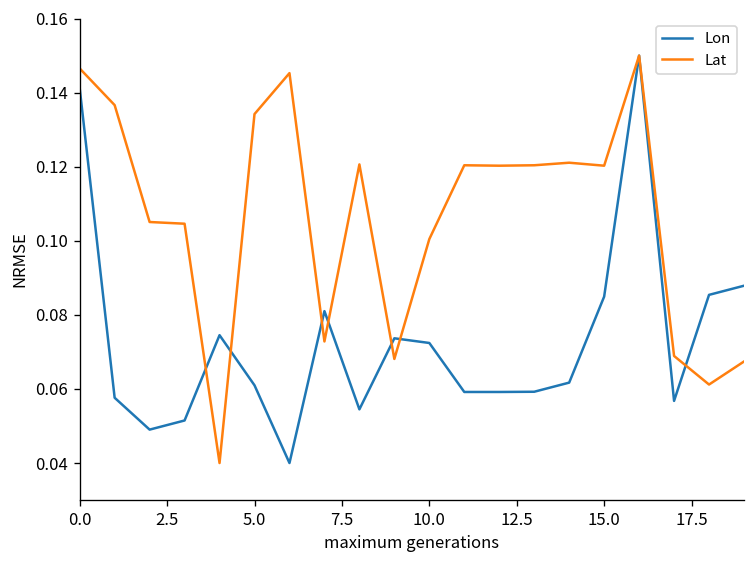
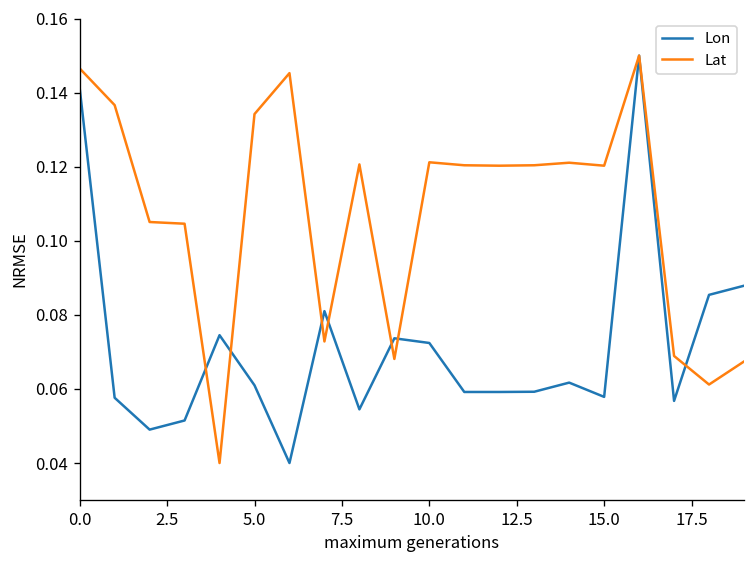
  {
    "Lon": {
      "0.0": 0.141,
      "5.0": 0.061,
      "10.0": 0.072,
-     "15.0": 0.085
+     "15.0": 0.058
    },
    "Lat": {
      "0.0": 0.147,
      "5.0": 0.134,
-     "10.0": 0.100,
+     "10.0": 0.121,
      "15.0": 0.120
    }
  }
